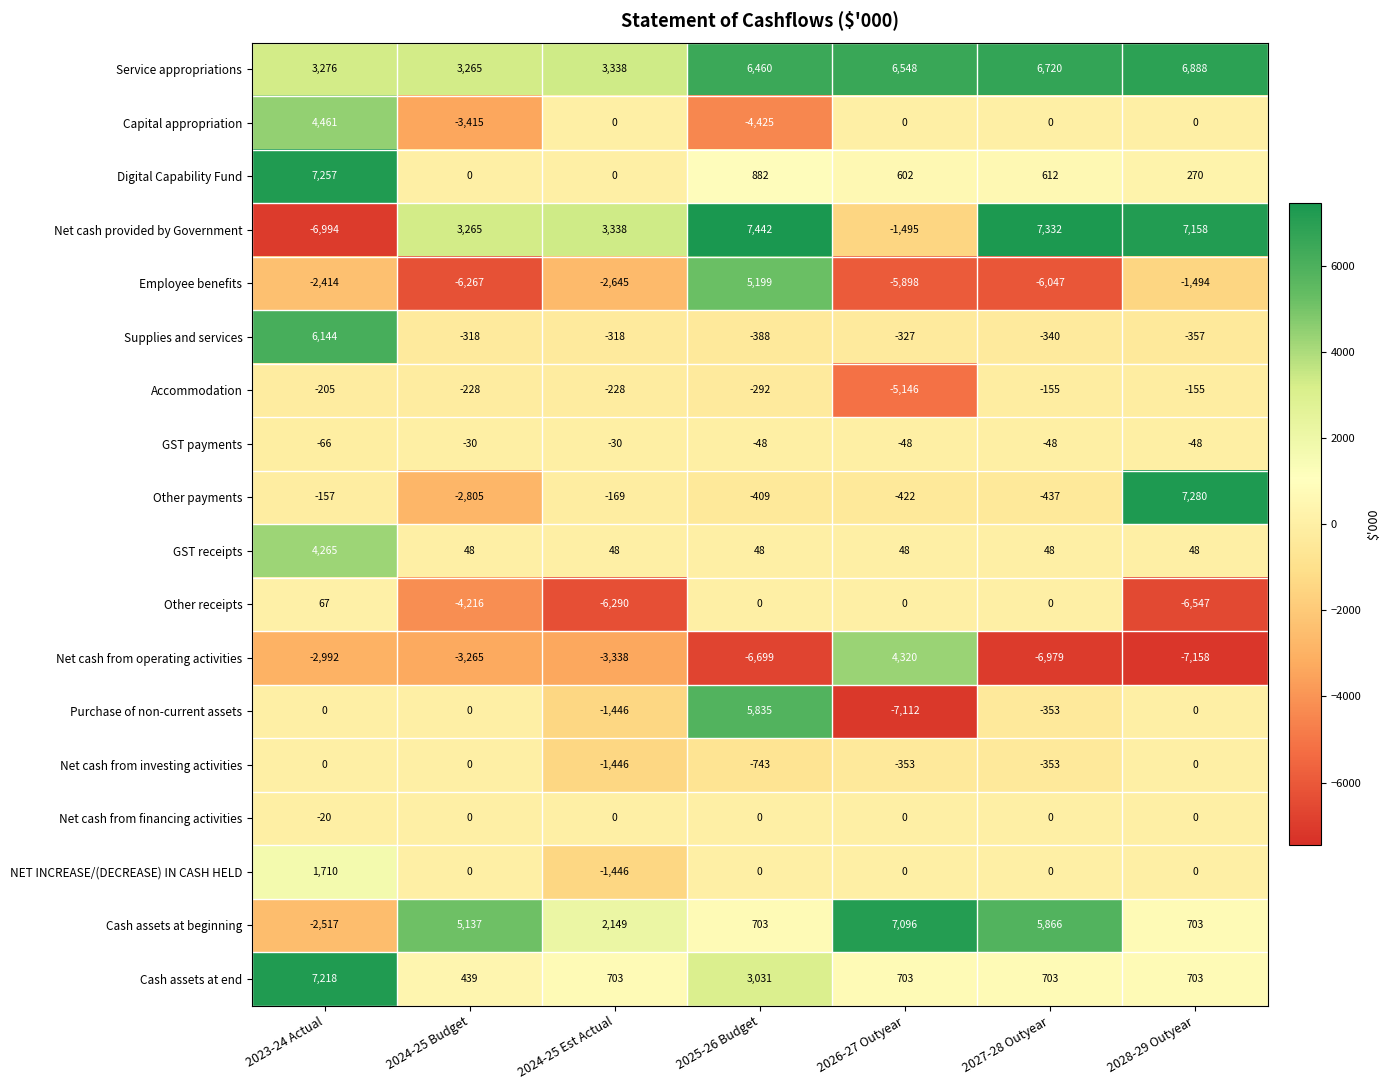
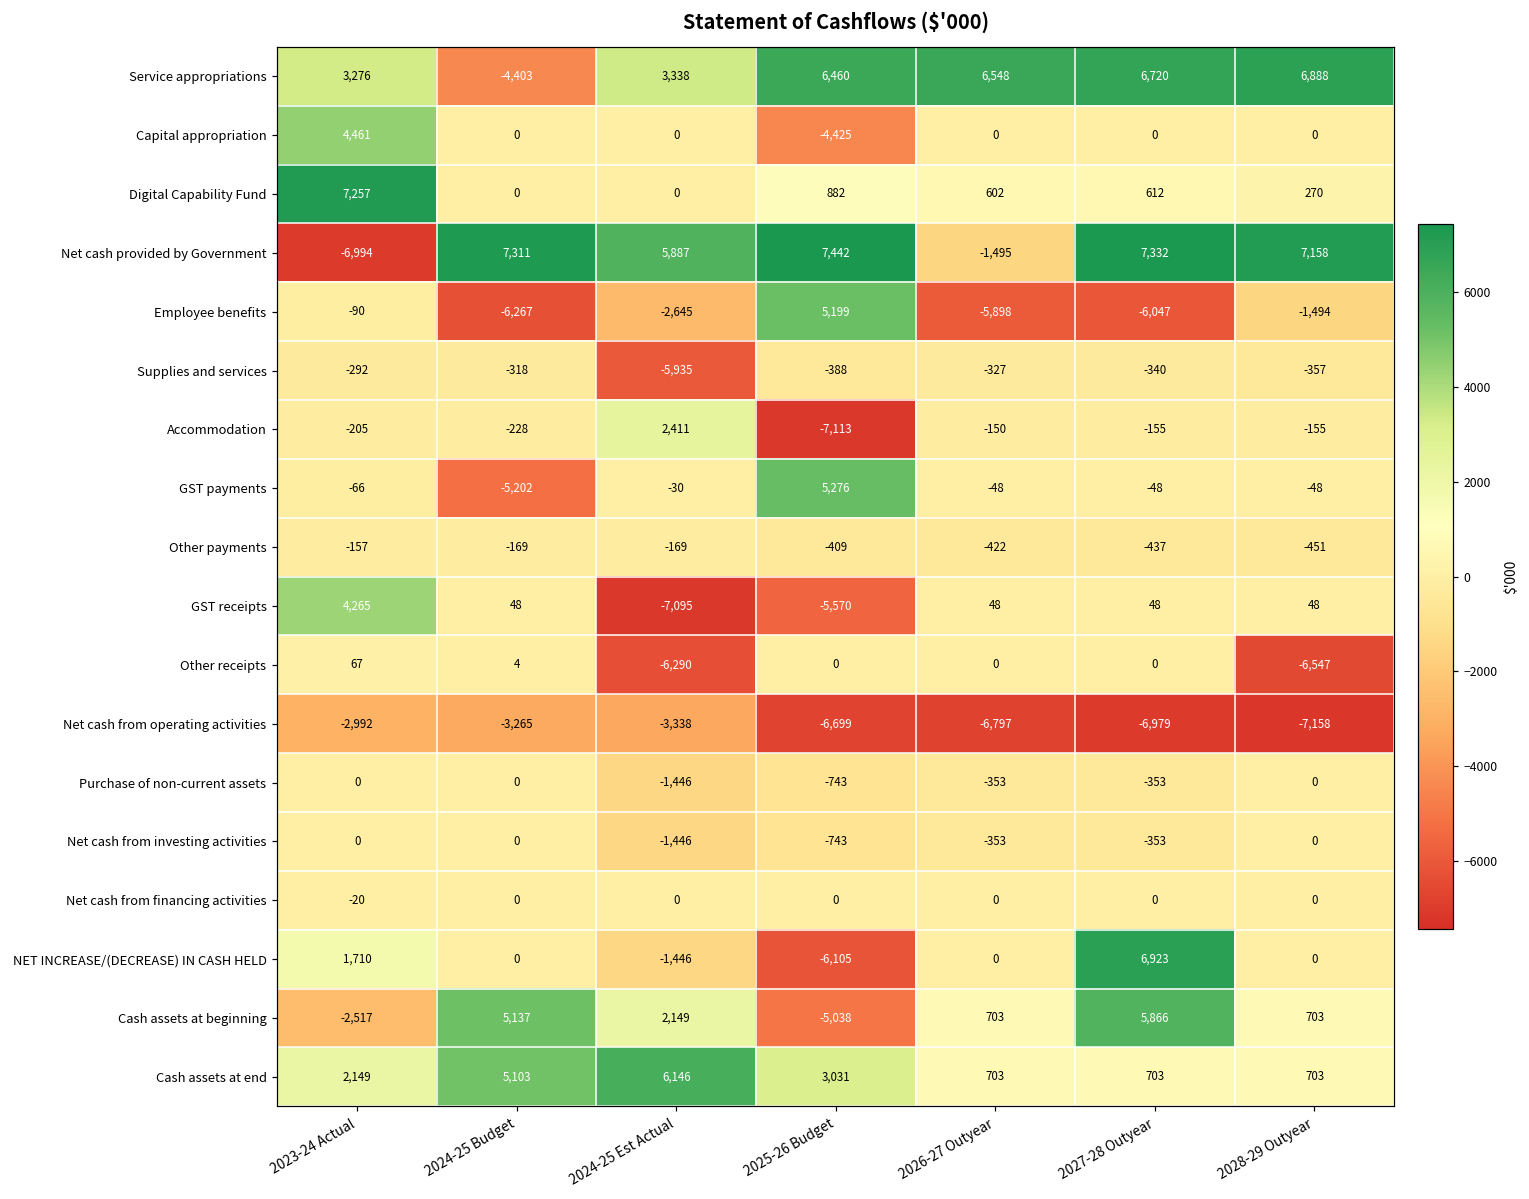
  {
    "Service appropriations": {
      "2023-24 Actual": "3,276",
-     "2024-25 Budget": "3,265",
+     "2024-25 Budget": "-4,403",
      "2024-25 Est Actual": "3,338",
      "2025-26 Budget": "6,460",
      "2026-27 Outyear": "6,548",
      "2027-28 Outyear": "6,720",
      "2028-29 Outyear": "6,888"
    },
    "Capital appropriation": {
      "2023-24 Actual": "4,461",
-     "2024-25 Budget": "-3,415",
+     "2024-25 Budget": "0",
      "2024-25 Est Actual": "0",
      "2025-26 Budget": "-4,425",
      "2026-27 Outyear": "0",
      "2027-28 Outyear": "0",
      "2028-29 Outyear": "0"
    },
    "Digital Capability Fund": {
      "2023-24 Actual": "7,257",
      "2024-25 Budget": "0",
      "2024-25 Est Actual": "0",
      "2025-26 Budget": "882",
      "2026-27 Outyear": "602",
      "2027-28 Outyear": "612",
      "2028-29 Outyear": "270"
    },
    "Net cash provided by Government": {
      "2023-24 Actual": "-6,994",
-     "2024-25 Budget": "3,265",
-     "2024-25 Est Actual": "3,338",
+     "2024-25 Budget": "7,311",
+     "2024-25 Est Actual": "5,887",
      "2025-26 Budget": "7,442",
      "2026-27 Outyear": "-1,495",
      "2027-28 Outyear": "7,332",
      "2028-29 Outyear": "7,158"
    },
    "Employee benefits": {
-     "2023-24 Actual": "-2,414",
+     "2023-24 Actual": "-90",
      "2024-25 Budget": "-6,267",
      "2024-25 Est Actual": "-2,645",
      "2025-26 Budget": "5,199",
      "2026-27 Outyear": "-5,898",
      "2027-28 Outyear": "-6,047",
      "2028-29 Outyear": "-1,494"
    },
    "Supplies and services": {
-     "2023-24 Actual": "6,144",
+     "2023-24 Actual": "-292",
      "2024-25 Budget": "-318",
-     "2024-25 Est Actual": "-318",
+     "2024-25 Est Actual": "-5,935",
      "2025-26 Budget": "-388",
      "2026-27 Outyear": "-327",
      "2027-28 Outyear": "-340",
      "2028-29 Outyear": "-357"
    },
    "Accommodation": {
      "2023-24 Actual": "-205",
      "2024-25 Budget": "-228",
-     "2024-25 Est Actual": "-228",
-     "2025-26 Budget": "-292",
-     "2026-27 Outyear": "-5,146",
+     "2024-25 Est Actual": "2,411",
+     "2025-26 Budget": "-7,113",
+     "2026-27 Outyear": "-150",
      "2027-28 Outyear": "-155",
      "2028-29 Outyear": "-155"
    },
    "GST payments": {
      "2023-24 Actual": "-66",
-     "2024-25 Budget": "-30",
+     "2024-25 Budget": "-5,202",
      "2024-25 Est Actual": "-30",
-     "2025-26 Budget": "-48",
+     "2025-26 Budget": "5,276",
      "2026-27 Outyear": "-48",
      "2027-28 Outyear": "-48",
      "2028-29 Outyear": "-48"
    },
    "Other payments": {
      "2023-24 Actual": "-157",
-     "2024-25 Budget": "-2,805",
+     "2024-25 Budget": "-169",
      "2024-25 Est Actual": "-169",
      "2025-26 Budget": "-409",
      "2026-27 Outyear": "-422",
      "2027-28 Outyear": "-437",
-     "2028-29 Outyear": "7,280"
+     "2028-29 Outyear": "-451"
    },
    "GST receipts": {
      "2023-24 Actual": "4,265",
      "2024-25 Budget": "48",
-     "2024-25 Est Actual": "48",
-     "2025-26 Budget": "48",
+     "2024-25 Est Actual": "-7,095",
+     "2025-26 Budget": "-5,570",
      "2026-27 Outyear": "48",
      "2027-28 Outyear": "48",
      "2028-29 Outyear": "48"
    },
    "Other receipts": {
      "2023-24 Actual": "67",
-     "2024-25 Budget": "-4,216",
+     "2024-25 Budget": "4",
      "2024-25 Est Actual": "-6,290",
      "2025-26 Budget": "0",
      "2026-27 Outyear": "0",
      "2027-28 Outyear": "0",
      "2028-29 Outyear": "-6,547"
    },
    "Net cash from operating activities": {
      "2023-24 Actual": "-2,992",
      "2024-25 Budget": "-3,265",
      "2024-25 Est Actual": "-3,338",
      "2025-26 Budget": "-6,699",
-     "2026-27 Outyear": "4,320",
+     "2026-27 Outyear": "-6,797",
      "2027-28 Outyear": "-6,979",
      "2028-29 Outyear": "-7,158"
    },
    "Purchase of non-current assets": {
      "2023-24 Actual": "0",
      "2024-25 Budget": "0",
      "2024-25 Est Actual": "-1,446",
-     "2025-26 Budget": "5,835",
-     "2026-27 Outyear": "-7,112",
+     "2025-26 Budget": "-743",
+     "2026-27 Outyear": "-353",
      "2027-28 Outyear": "-353",
      "2028-29 Outyear": "0"
    },
    "Net cash from investing activities": {
      "2023-24 Actual": "0",
      "2024-25 Budget": "0",
      "2024-25 Est Actual": "-1,446",
      "2025-26 Budget": "-743",
      "2026-27 Outyear": "-353",
      "2027-28 Outyear": "-353",
      "2028-29 Outyear": "0"
    },
    "Net cash from financing activities": {
      "2023-24 Actual": "-20",
      "2024-25 Budget": "0",
      "2024-25 Est Actual": "0",
      "2025-26 Budget": "0",
      "2026-27 Outyear": "0",
      "2027-28 Outyear": "0",
      "2028-29 Outyear": "0"
    },
    "NET INCREASE/(DECREASE) IN CASH HELD": {
      "2023-24 Actual": "1,710",
      "2024-25 Budget": "0",
      "2024-25 Est Actual": "-1,446",
-     "2025-26 Budget": "0",
+     "2025-26 Budget": "-6,105",
      "2026-27 Outyear": "0",
-     "2027-28 Outyear": "0",
+     "2027-28 Outyear": "6,923",
      "2028-29 Outyear": "0"
    },
    "Cash assets at beginning": {
      "2023-24 Actual": "-2,517",
      "2024-25 Budget": "5,137",
      "2024-25 Est Actual": "2,149",
-     "2025-26 Budget": "703",
-     "2026-27 Outyear": "7,096",
+     "2025-26 Budget": "-5,038",
+     "2026-27 Outyear": "703",
      "2027-28 Outyear": "5,866",
      "2028-29 Outyear": "703"
    },
    "Cash assets at end": {
-     "2023-24 Actual": "7,218",
-     "2024-25 Budget": "439",
-     "2024-25 Est Actual": "703",
+     "2023-24 Actual": "2,149",
+     "2024-25 Budget": "5,103",
+     "2024-25 Est Actual": "6,146",
      "2025-26 Budget": "3,031",
      "2026-27 Outyear": "703",
      "2027-28 Outyear": "703",
      "2028-29 Outyear": "703"
    }
  }
